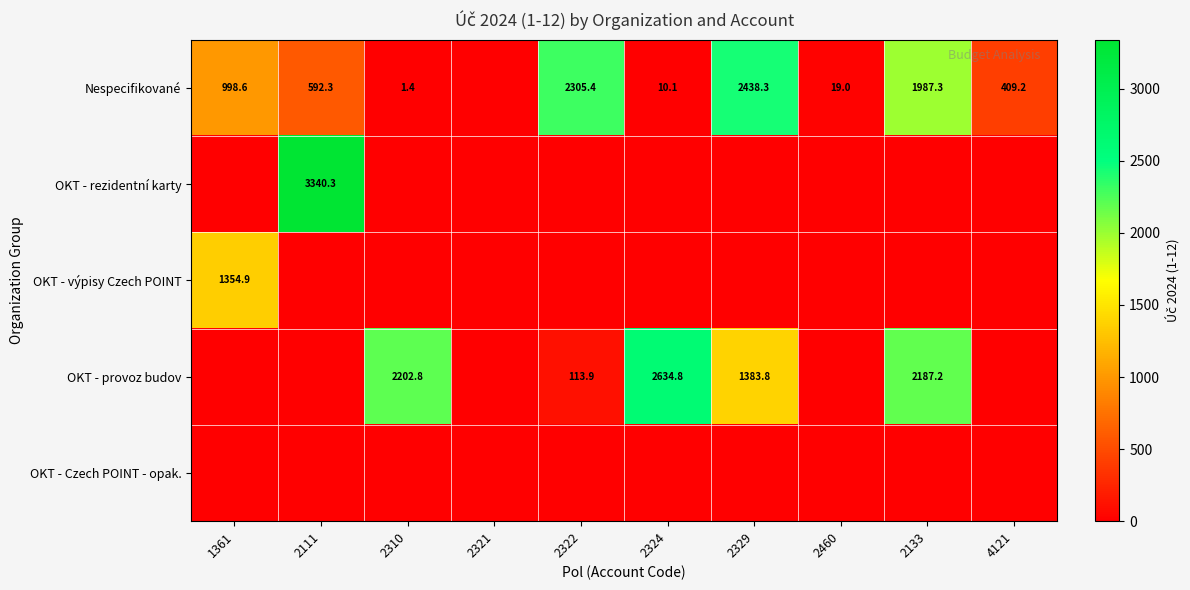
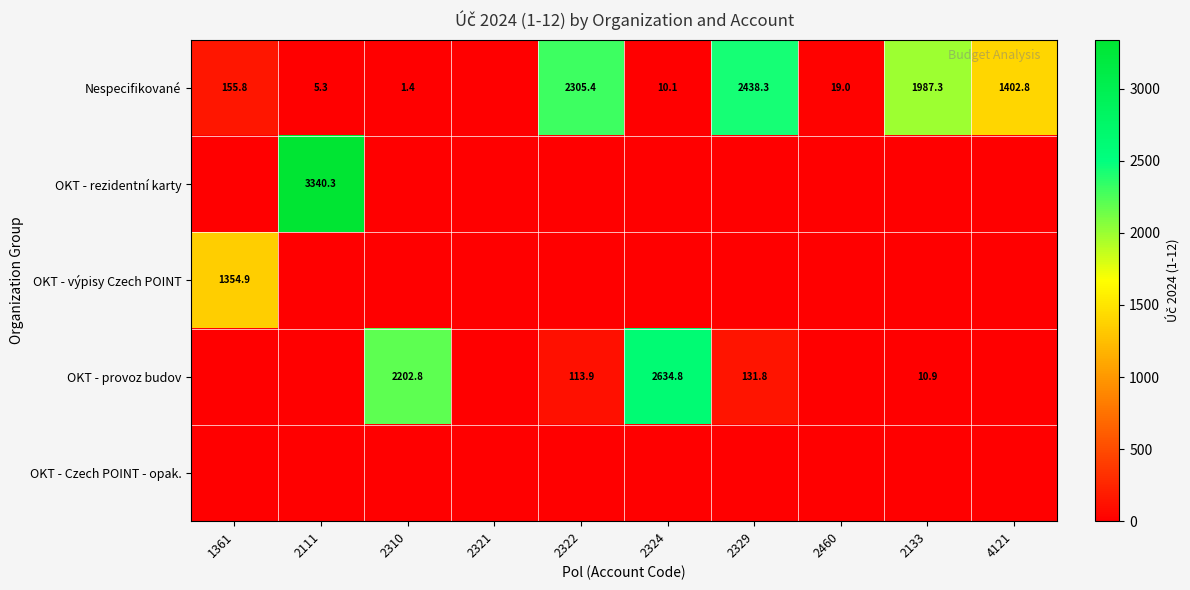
  {
    "Nespecifikované": {
-     "1361": 998.6,
-     "2111": 592.3,
+     "1361": 155.8,
+     "2111": 5.3,
      "2310": 1.4,
      "2322": 2305.4,
      "2324": 10.1,
      "2329": 2438.3,
      "2460": 19.0,
      "2133": 1987.3,
-     "4121": 409.2
+     "4121": 1402.8
    },
    "OKT - rezidentní karty": {
      "2111": 3340.3
    },
    "OKT - výpisy Czech POINT": {
      "1361": 1354.9
    },
    "OKT - provoz budov": {
      "2310": 2202.8,
      "2322": 113.9,
      "2324": 2634.8,
-     "2329": 1383.8,
-     "2133": 2187.2
+     "2329": 131.8,
+     "2133": 10.9
    }
  }
